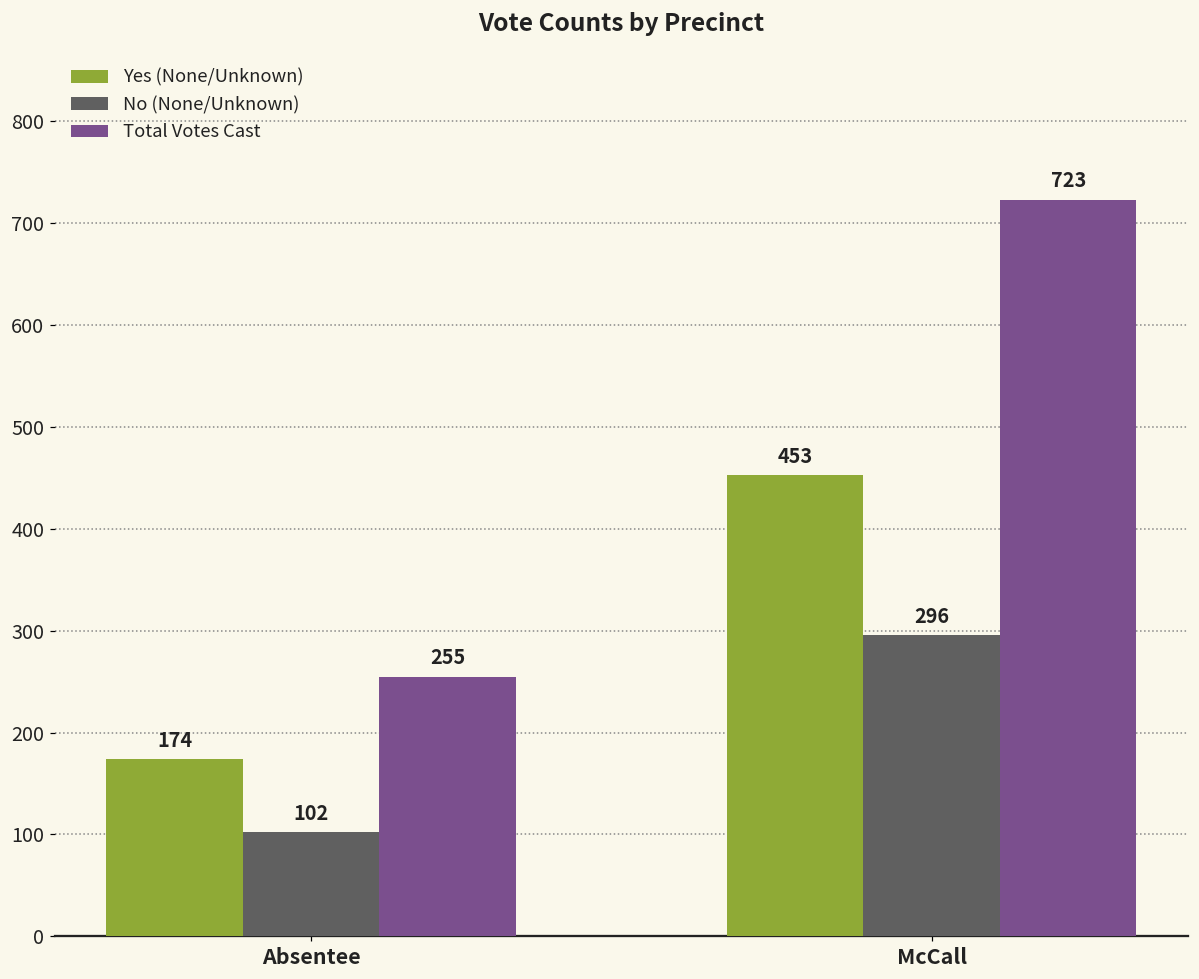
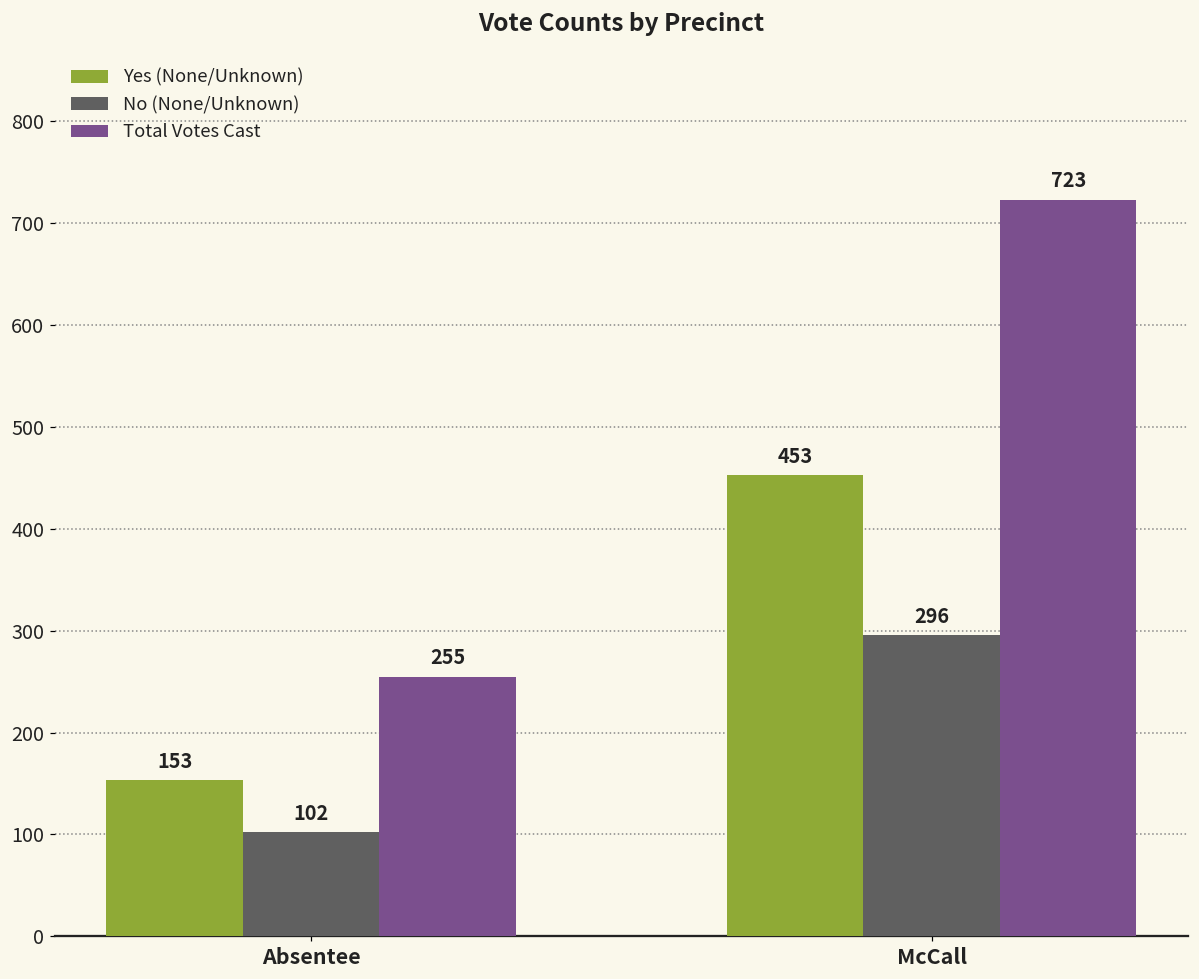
  {
    "Yes (None/Unknown)": {
-     "Absentee": 174,
+     "Absentee": 153,
      "McCall": 453
    }
  }
